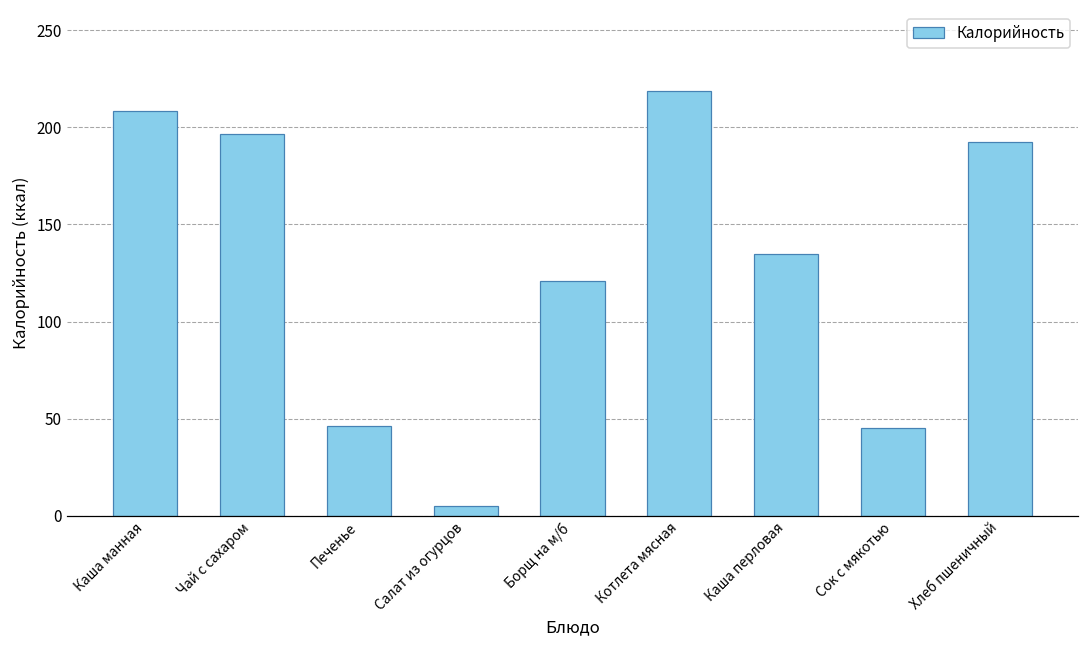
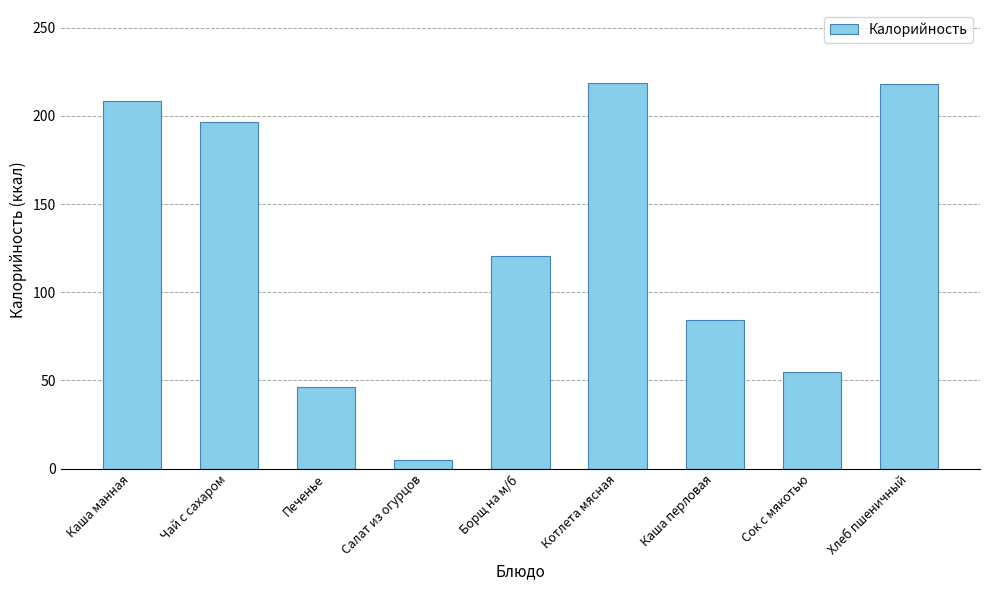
  {
    "Каша манная": 209,
    "Чай с сахаром": 196,
    "Печенье": 46,
    "Салат из огурцов": 5,
    "Борщ на м/б": 121,
    "Котлета мясная": 219,
-   "Каша перловая": 135,
-   "Сок с мякотью": 45,
-   "Хлеб пшеничный": 193
+   "Каша перловая": 84,
+   "Сок с мякотью": 55,
+   "Хлеб пшеничный": 218
  }
